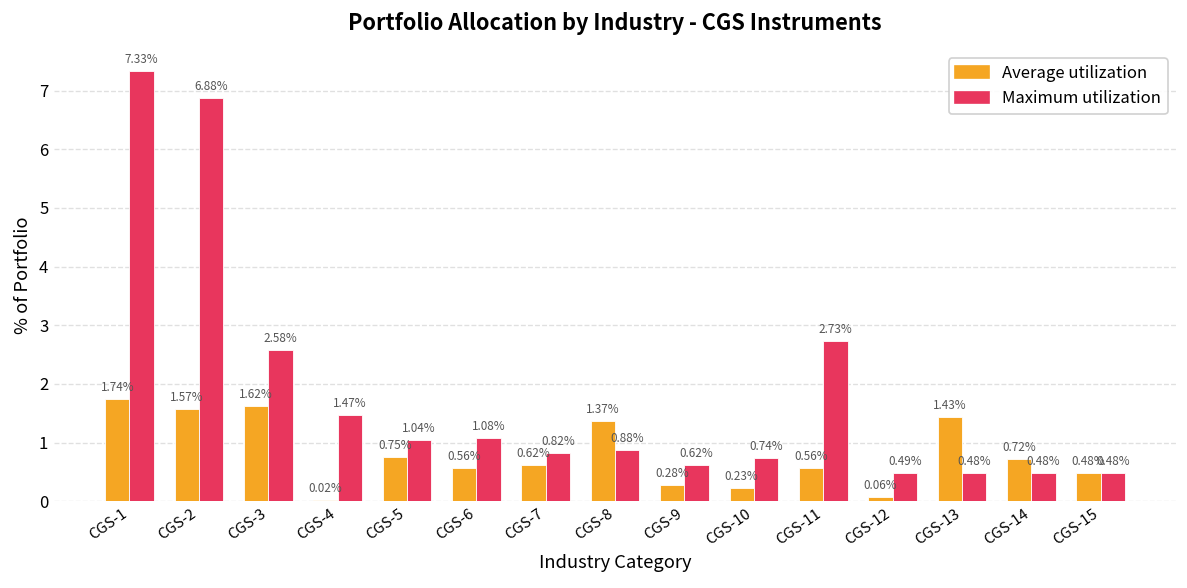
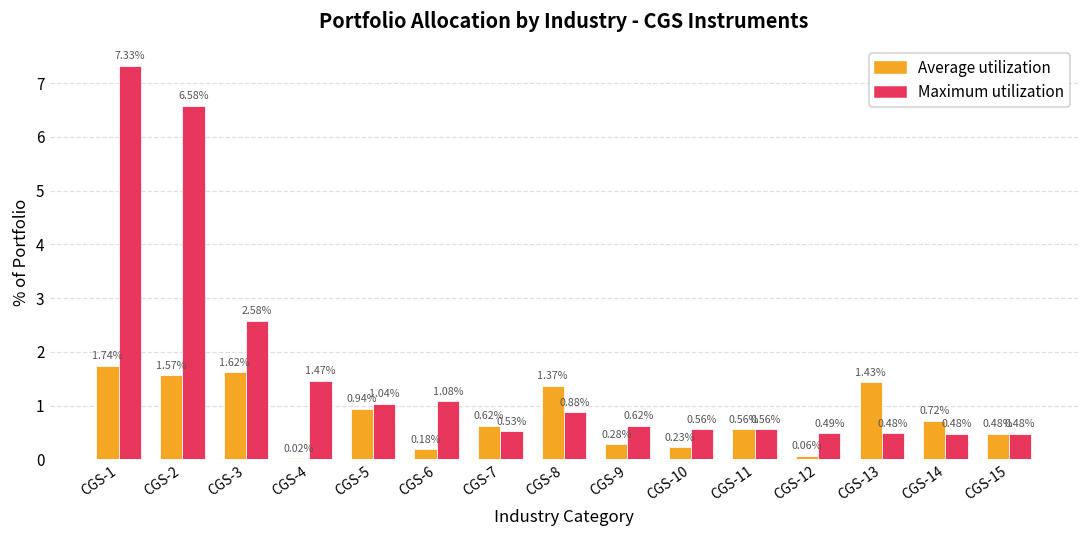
  {
    "Average utilization": {
      "CGS-1": "1.74%",
      "CGS-2": "1.57%",
      "CGS-3": "1.62%",
      "CGS-4": "0.02%",
-     "CGS-5": "0.75%",
-     "CGS-6": "0.56%",
+     "CGS-5": "0.94%",
+     "CGS-6": "0.18%",
      "CGS-7": "0.62%",
      "CGS-8": "1.37%",
      "CGS-9": "0.28%",
      "CGS-10": "0.23%",
      "CGS-11": "0.56%",
      "CGS-12": "0.06%",
      "CGS-13": "1.43%",
      "CGS-14": "0.72%"
    },
    "Maximum utilization": {
      "CGS-1": "7.33%",
-     "CGS-2": "6.88%",
+     "CGS-2": "6.58%",
      "CGS-3": "2.58%",
      "CGS-4": "1.47%",
      "CGS-5": "1.04%",
      "CGS-6": "1.08%",
-     "CGS-7": "0.82%",
+     "CGS-7": "0.53%",
      "CGS-8": "0.88%",
      "CGS-9": "0.62%",
-     "CGS-10": "0.74%",
-     "CGS-11": "2.73%",
+     "CGS-10": "0.56%",
+     "CGS-11": "0.56%",
      "CGS-12": "0.49%",
      "CGS-13": "0.48%",
      "CGS-14": "0.48%"
    }
  }
